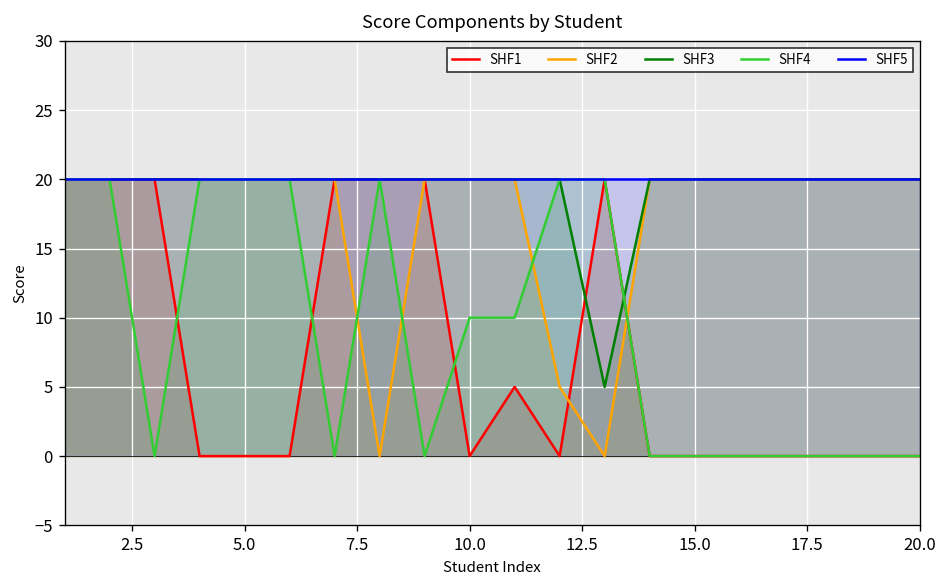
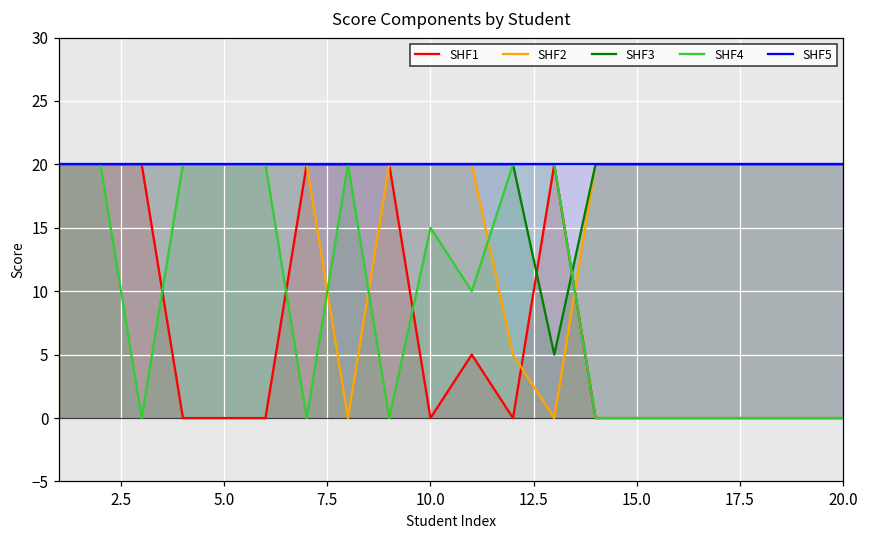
  {
    "SHF1": {
      "5.0": 0,
      "10.0": 0
    },
    "SHF4": {
-     "10.0": 10
+     "10.0": 15
    }
  }
